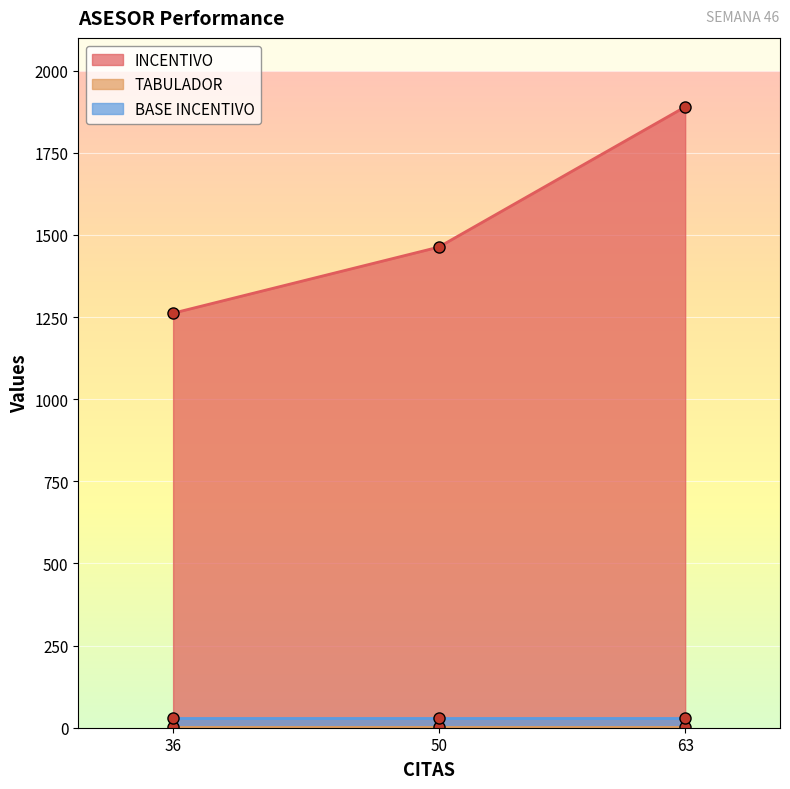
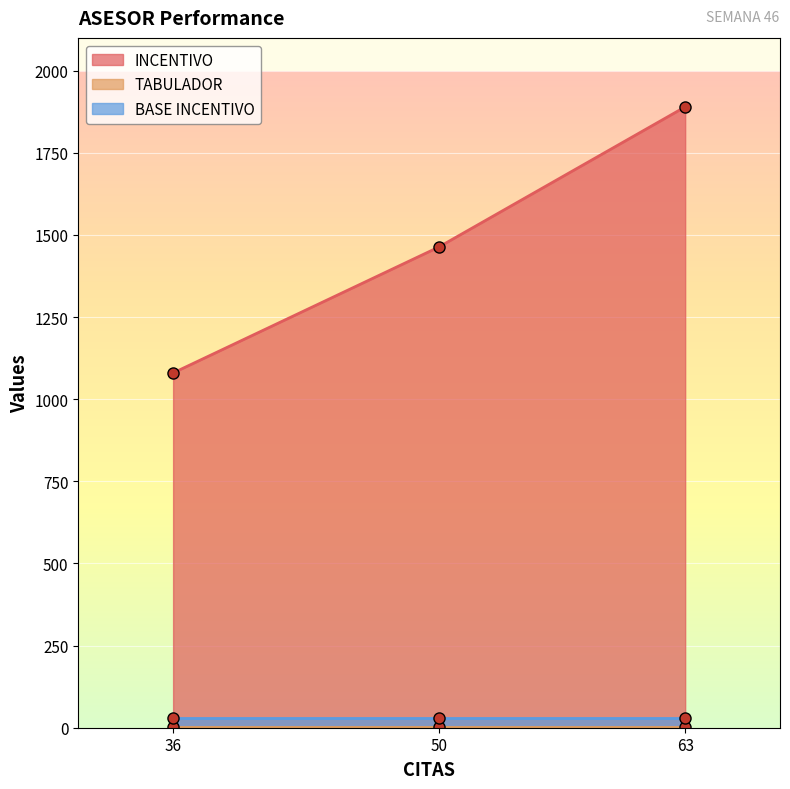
  {
    "INCENTIVO": {
-     "36": 1260,
+     "36": 1080,
      "50": 1460,
      "63": 1890
    },
    "TABULADOR": {
      "36": 0,
      "50": 0,
      "63": 0
    },
    "BASE INCENTIVO": {
      "36": 30,
      "50": 30,
      "63": 30
    }
  }
